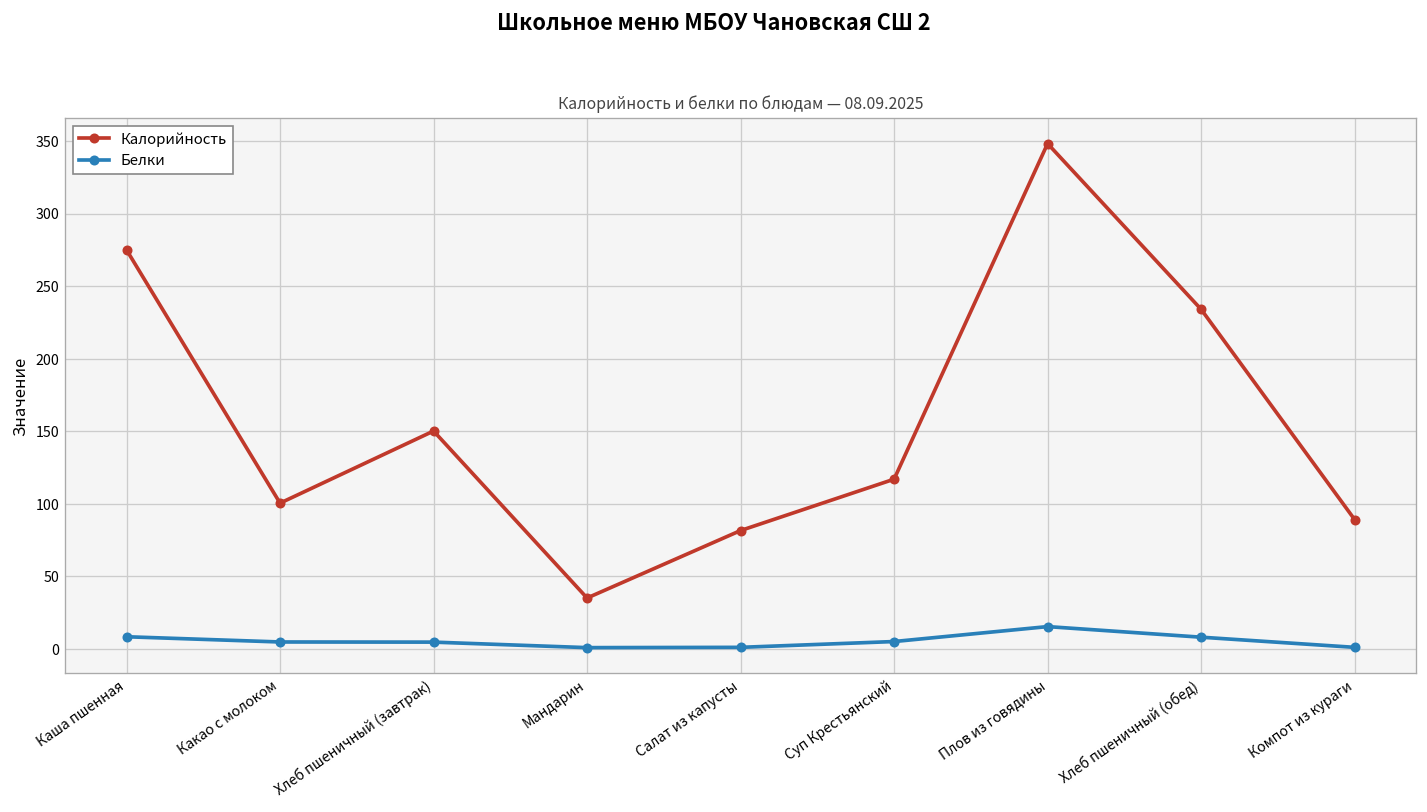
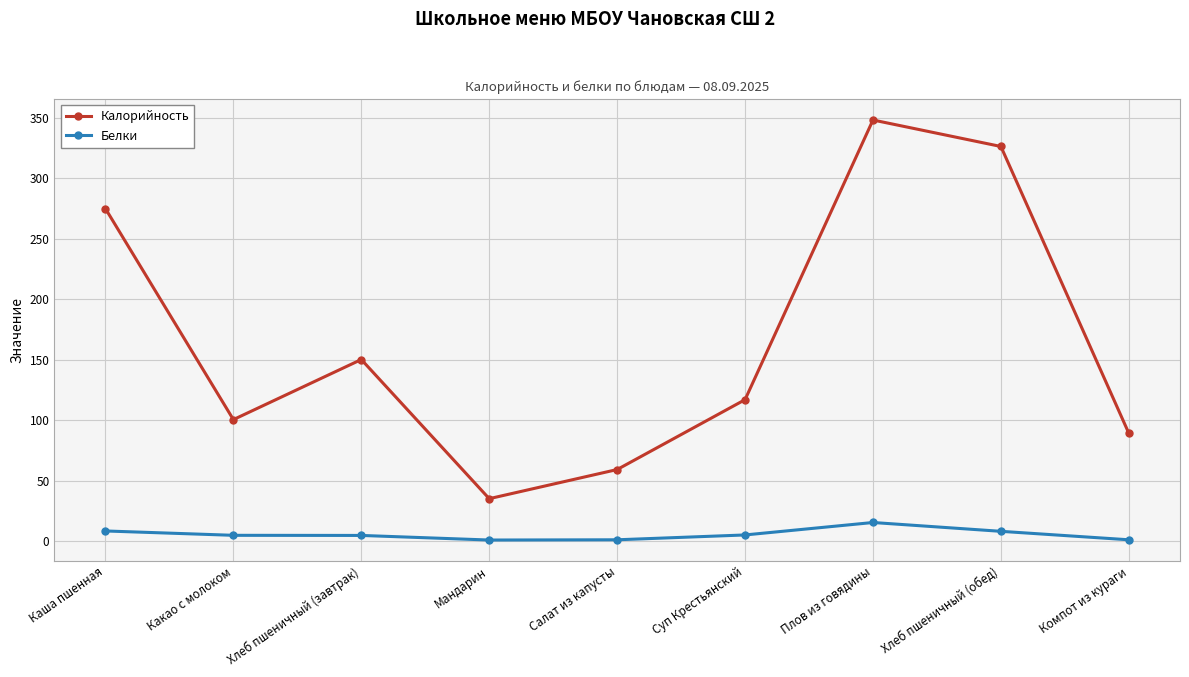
  {
    "Калорийность": {
      "Каша пшенная": 275,
      "Какао с молоком": 100,
      "Хлеб пшеничный (завтрак)": 150,
      "Мандарин": 35,
-     "Салат из капусты": 82,
+     "Салат из капусты": 59,
      "Суп Крестьянский": 117,
      "Плов из говядины": 348,
-     "Хлеб пшеничный (обед)": 234,
+     "Хлеб пшеничный (обед)": 326,
      "Компот из кураги": 89
    },
    "Белки": {
      "Каша пшенная": 8,
      "Какао с молоком": 5,
      "Хлеб пшеничный (завтрак)": 5,
      "Мандарин": 1,
      "Салат из капусты": 1,
      "Суп Крестьянский": 5,
      "Плов из говядины": 15,
      "Хлеб пшеничный (обед)": 8,
      "Компот из кураги": 1
    }
  }
